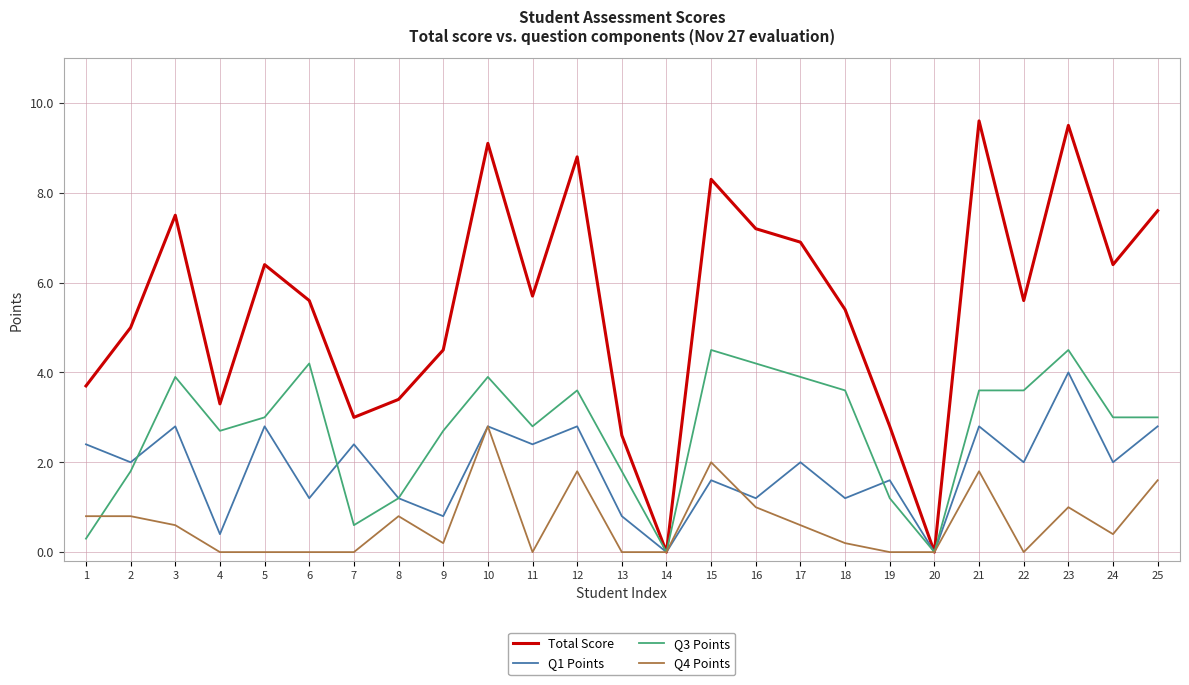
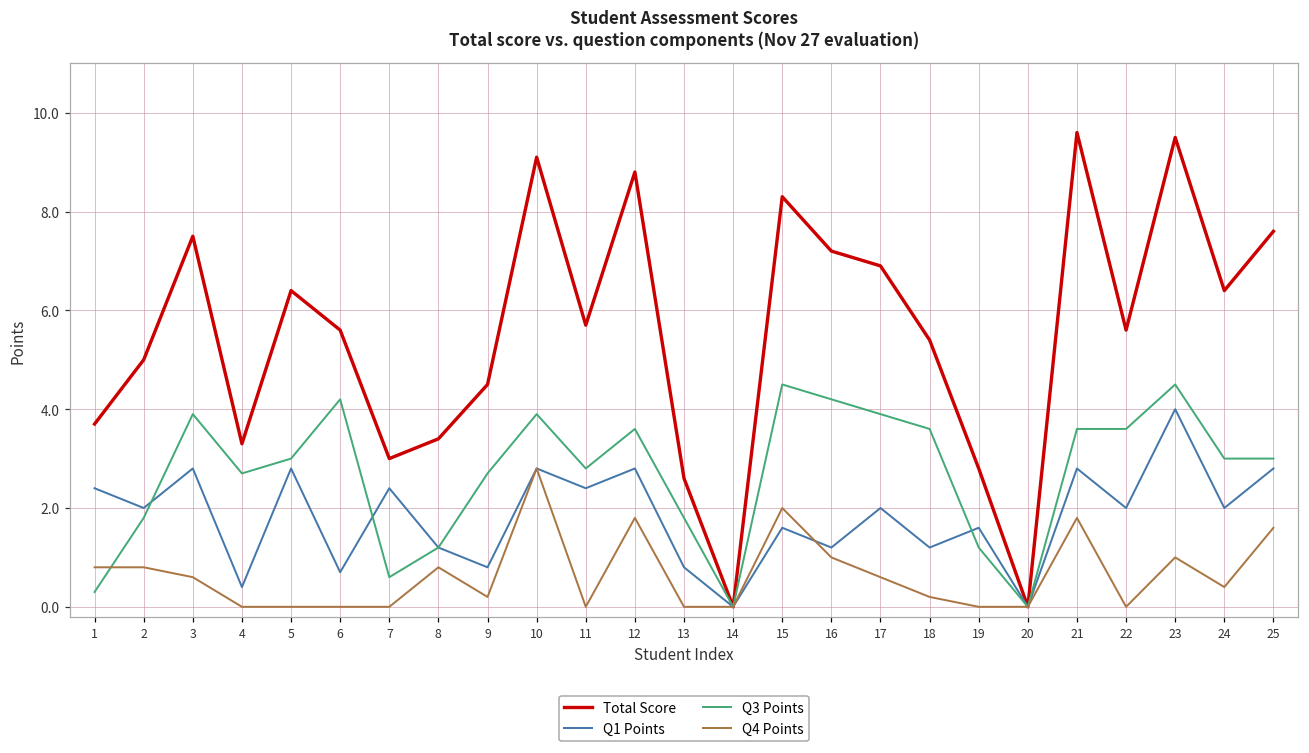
  {
    "Total Score": {
      "1": 3.7,
      "2": 5.0,
      "3": 7.5,
      "4": 3.3,
      "5": 6.4,
      "6": 5.6,
      "7": 3.0,
      "8": 3.4,
      "9": 4.5,
      "10": 9.1,
      "11": 5.7,
      "12": 8.8,
      "13": 2.6,
      "15": 8.3,
      "16": 7.2,
      "17": 6.9,
      "18": 5.4,
      "19": 2.8,
      "21": 9.6,
      "22": 5.6,
      "23": 9.5,
      "24": 6.4,
      "25": 7.6
    },
    "Q1 Points": {
      "1": 2.4,
      "2": 2.0,
      "3": 2.8,
      "4": 0.4,
      "5": 2.8,
-     "6": 1.2,
+     "6": 0.7,
      "7": 2.4,
      "9": 0.8,
      "11": 2.4,
      "12": 2.8,
      "13": 0.8,
      "15": 1.6,
      "16": 1.2,
      "17": 2.0,
      "18": 1.2,
      "19": 1.6,
      "21": 2.8,
      "22": 2.0,
      "23": 4.0,
      "24": 2.0,
      "25": 2.8
    },
    "Q3 Points": {
      "1": 0.3,
      "2": 1.8,
      "3": 3.9,
      "4": 2.7,
      "5": 3.0,
      "6": 4.2,
      "7": 0.6,
      "9": 2.7,
      "10": 3.9,
      "11": 2.8,
      "12": 3.6,
      "13": 1.8,
      "15": 4.5,
      "16": 4.2,
      "17": 3.9,
      "18": 3.6,
      "19": 1.2,
      "21": 3.6,
      "22": 3.6,
      "23": 4.5,
      "24": 3.0,
      "25": 3.0
    },
    "Q4 Points": {
      "1": 0.8,
      "2": 0.8,
      "3": 0.6,
      "4": 0.0,
      "5": 0.0,
      "6": 0.0,
      "7": 0.0,
      "8": 0.8,
      "9": 0.2,
      "11": 0.0,
      "12": 1.8,
      "13": 0.0,
      "15": 2.0,
      "16": 1.0,
      "17": 0.6,
      "18": 0.2,
      "19": 0.0,
      "21": 1.8,
      "22": 0.0,
      "23": 1.0,
      "24": 0.4,
      "25": 1.6
    }
  }
